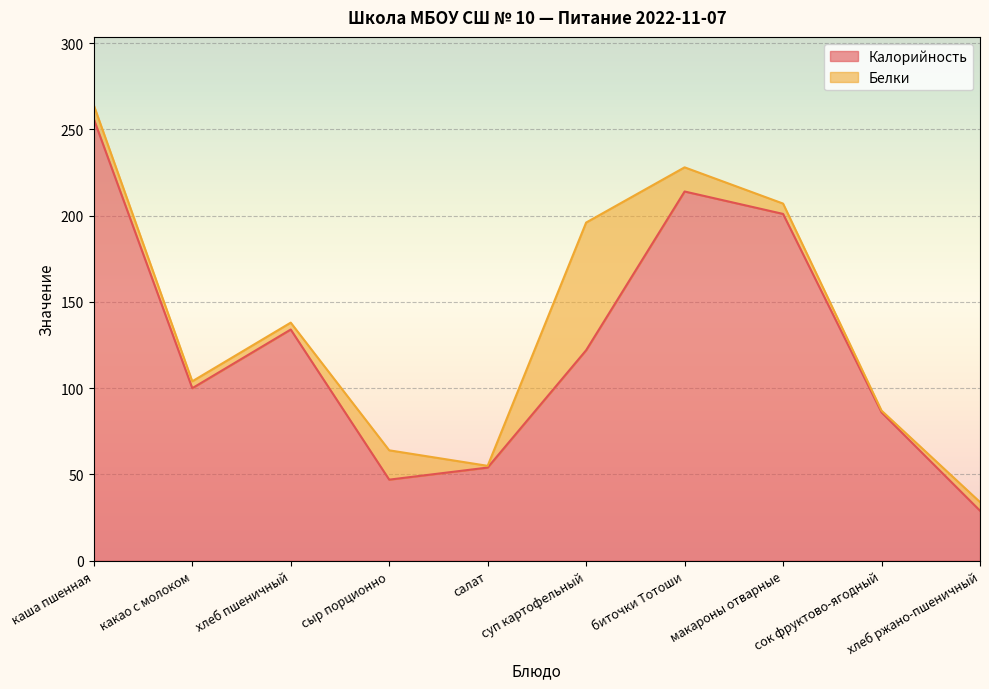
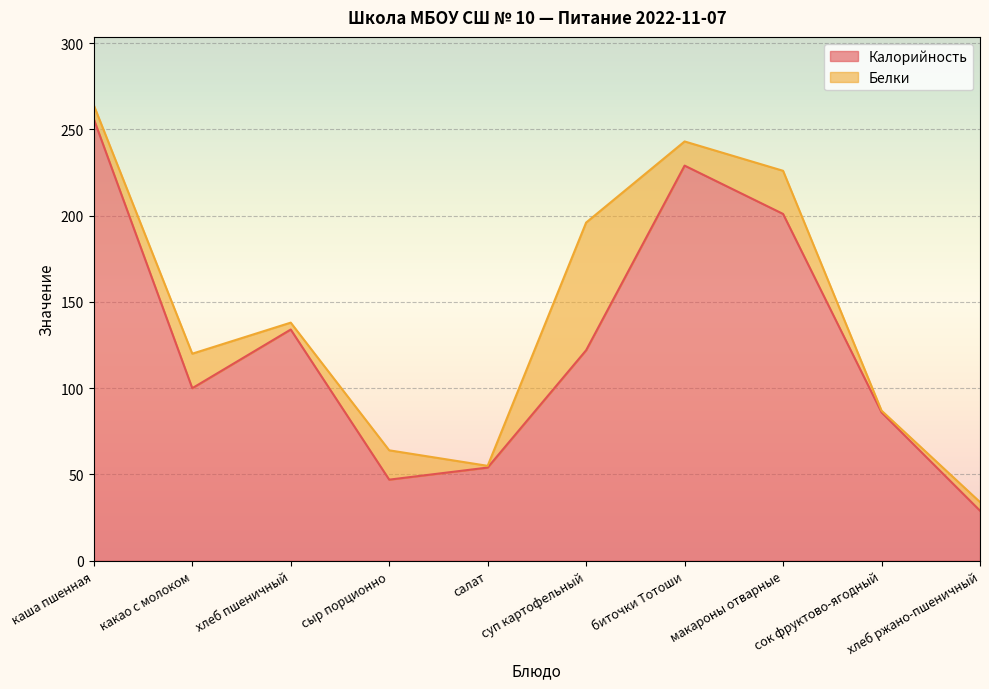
  {
    "Калорийность": {
      "каша пшенная": 256,
      "какао с молоком": 100,
      "хлеб пшеничный": 134,
      "сыр порционно": 47,
      "суп картофельный": 122,
-     "биточки Тотоши": 214,
+     "биточки Тотоши": 229,
      "макароны отварные": 201,
      "хлеб ржано-пшеничный": 29
    },
    "Белки": {
      "каша пшенная": 8,
-     "какао с молоком": 4,
+     "какао с молоком": 20,
      "хлеб пшеничный": 4,
      "сыр порционно": 17,
      "суп картофельный": 74,
      "биточки Тотоши": 14,
-     "макароны отварные": 6,
+     "макароны отварные": 25,
      "хлеб ржано-пшеничный": 5
    }
  }
